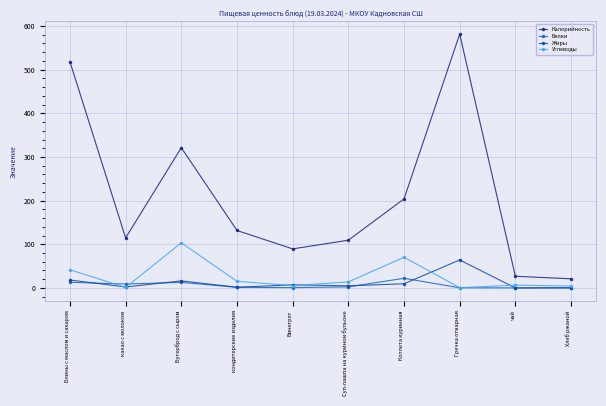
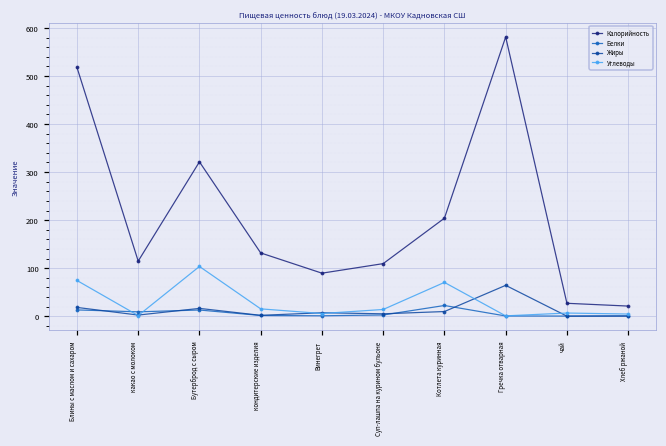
  {
    "Углеводы": {
-     "Блины с маслом и сахаром": 40,
+     "Блины с маслом и сахаром": 70,
      "Бутерброд с сыром": 100,
      "кондитерские изделия": 20,
      "Суп-лашпа на курином бульоне": 10,
      "Котлета куринная": 70,
      "чай": 10
    }
  }
